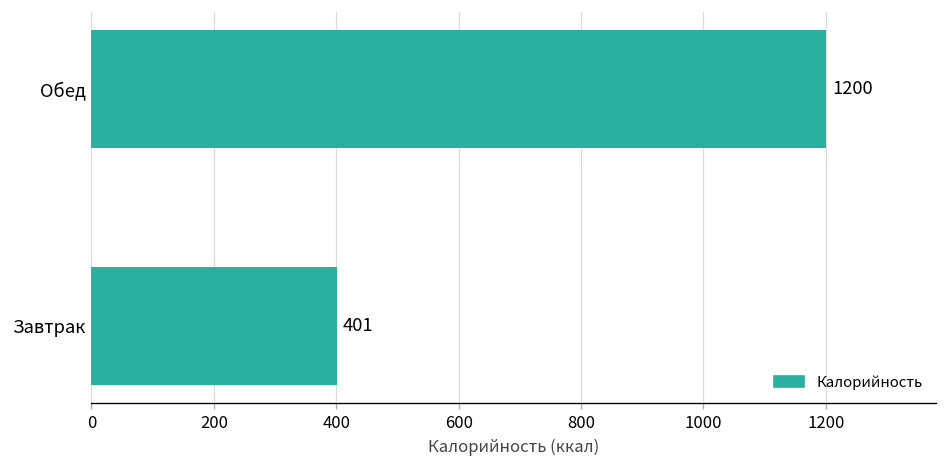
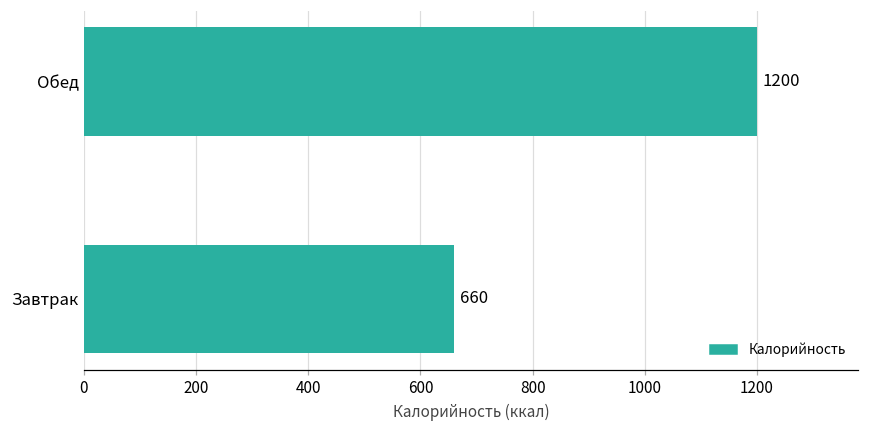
  {
    "Обед": 1200,
-   "Завтрак": 401
+   "Завтрак": 660
  }
